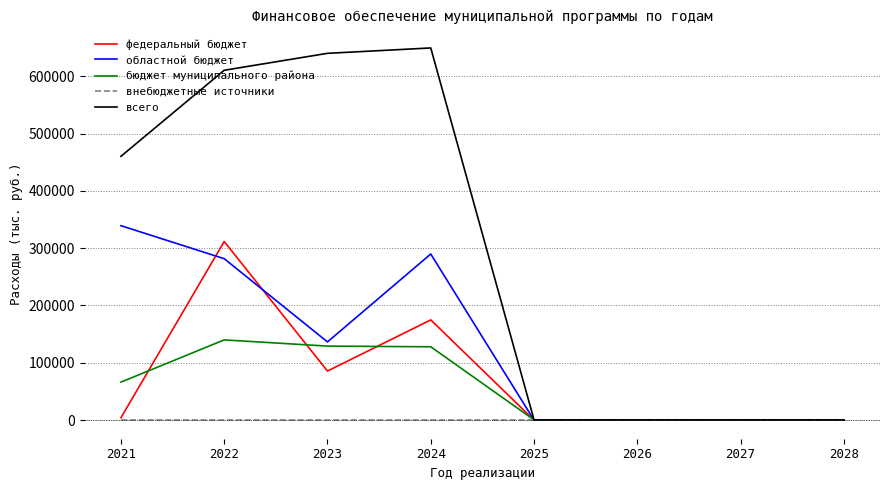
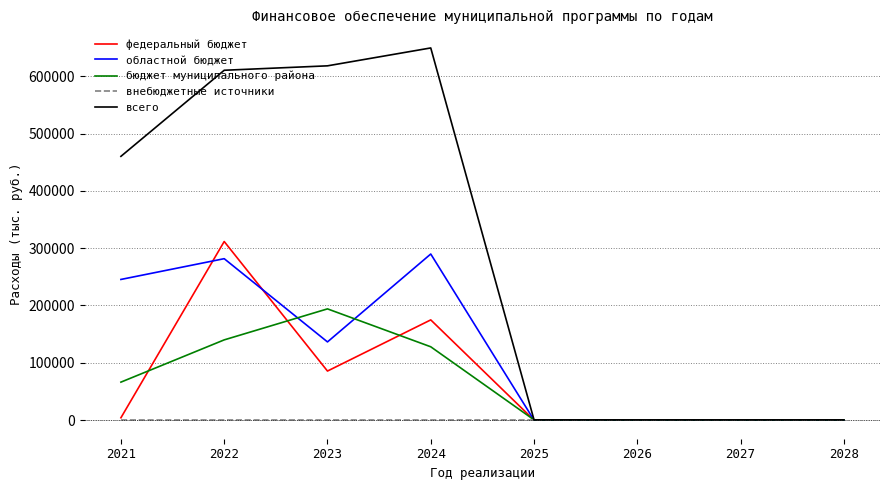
  {
    "федеральный бюджет": {
      "2022": 310000,
      "2023": 90000,
      "2024": 170000
    },
    "областной бюджет": {
-     "2021": 340000,
+     "2021": 250000,
      "2022": 280000,
      "2023": 140000,
      "2024": 290000
    },
    "бюджет муниципального района": {
      "2021": 70000,
      "2022": 140000,
-     "2023": 130000,
+     "2023": 190000,
      "2024": 130000
    },
    "внебюджетные источники": {
      "2022": 0,
      "2023": 0,
      "2024": 0
    },
    "всего": {
      "2021": 460000,
      "2022": 610000,
-     "2023": 640000,
+     "2023": 620000,
      "2024": 650000
    }
  }
